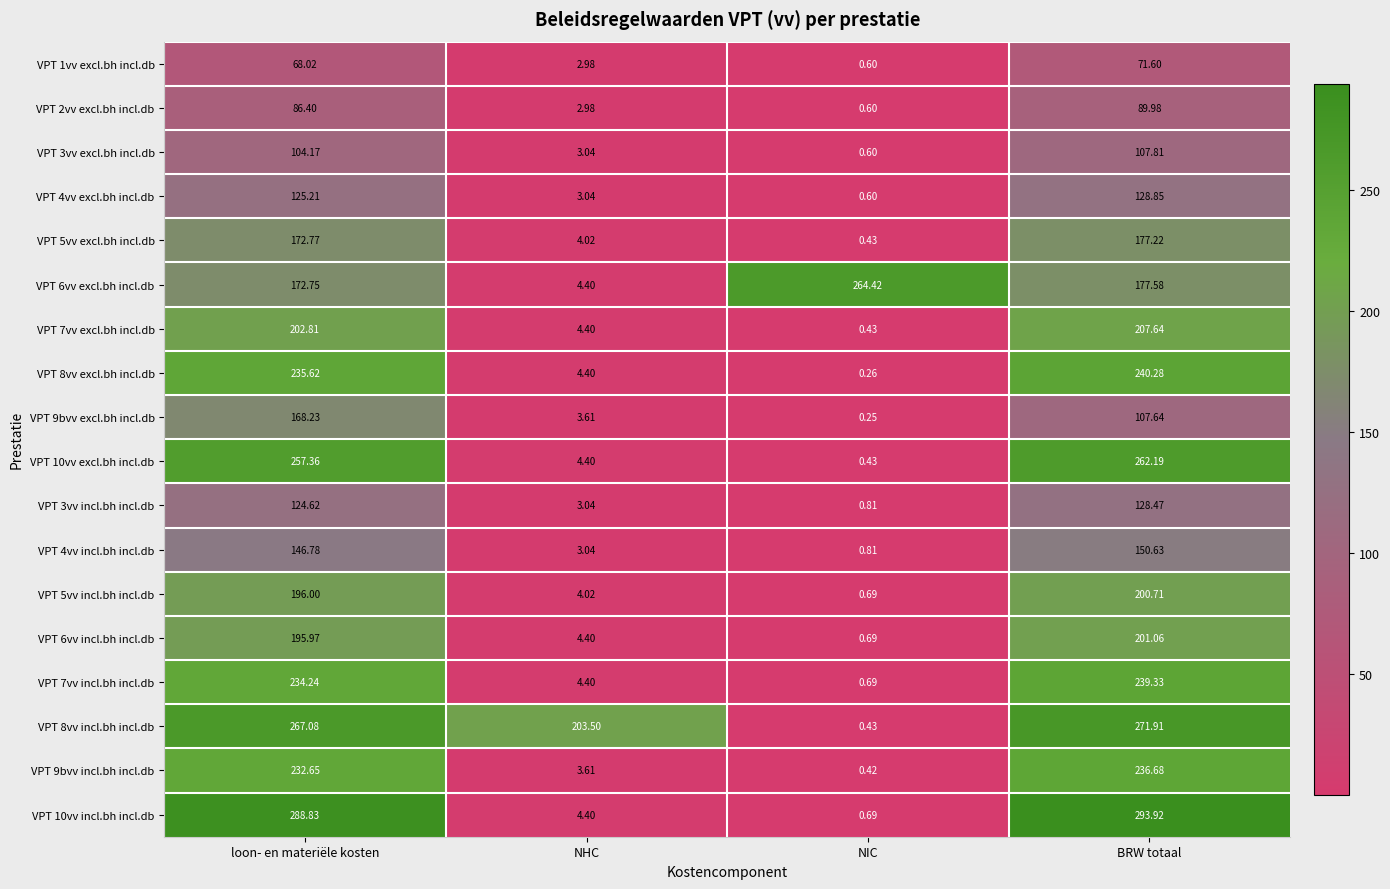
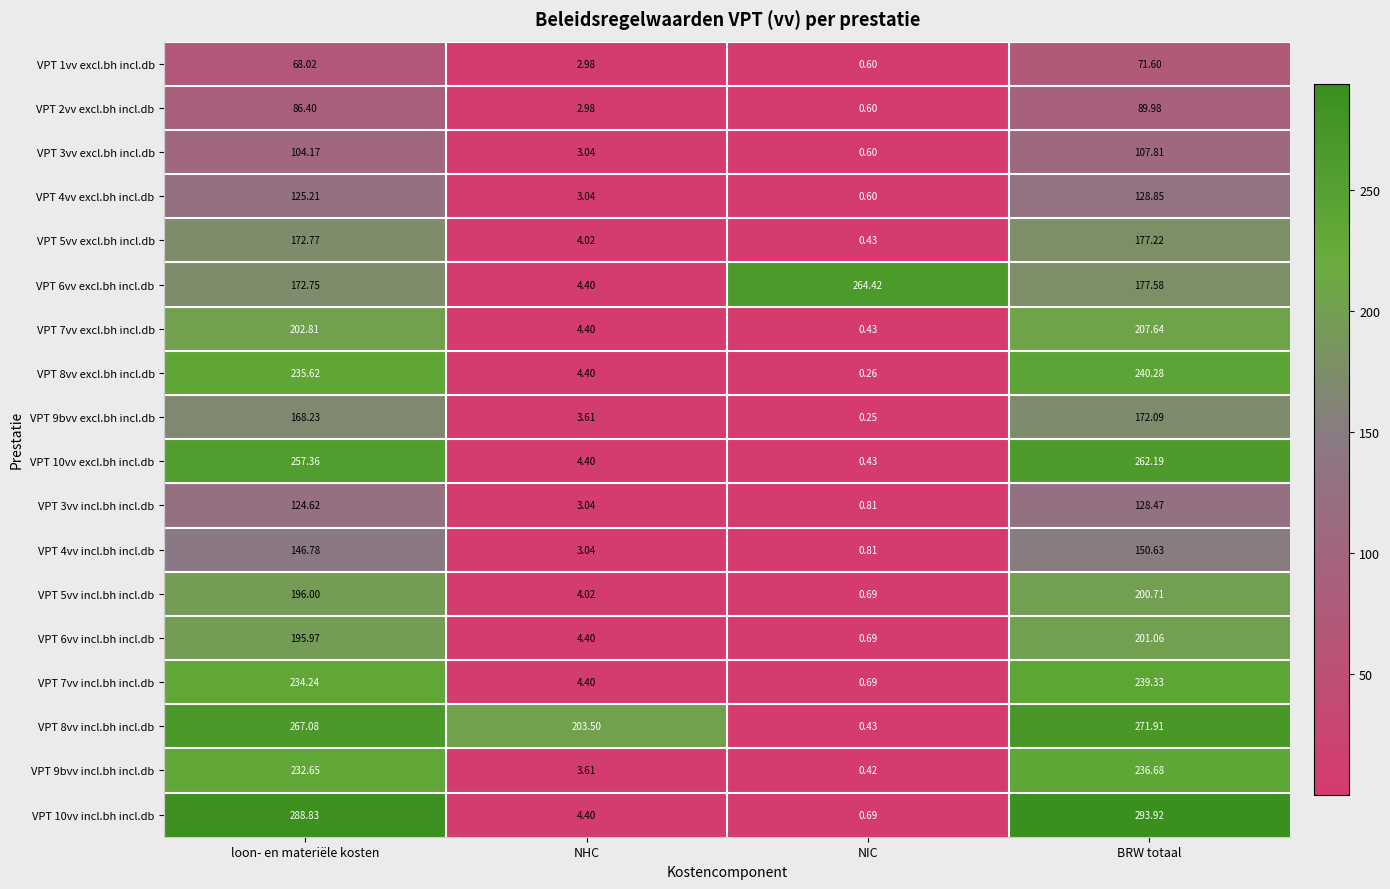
  {
    "VPT 1vv excl.bh incl.db": {
      "loon- en materiële kosten": 68.02,
      "NHC": 2.98,
      "NIC": 0.60,
      "BRW totaal": 71.60
    },
    "VPT 2vv excl.bh incl.db": {
      "loon- en materiële kosten": 86.40,
      "NHC": 2.98,
      "NIC": 0.60,
      "BRW totaal": 89.98
    },
    "VPT 3vv excl.bh incl.db": {
      "loon- en materiële kosten": 104.17,
      "NHC": 3.04,
      "NIC": 0.60,
      "BRW totaal": 107.81
    },
    "VPT 4vv excl.bh incl.db": {
      "loon- en materiële kosten": 125.21,
      "NHC": 3.04,
      "NIC": 0.60,
      "BRW totaal": 128.85
    },
    "VPT 5vv excl.bh incl.db": {
      "loon- en materiële kosten": 172.77,
      "NHC": 4.02,
      "NIC": 0.43,
      "BRW totaal": 177.22
    },
    "VPT 6vv excl.bh incl.db": {
      "loon- en materiële kosten": 172.75,
      "NHC": 4.40,
      "NIC": 264.42,
      "BRW totaal": 177.58
    },
    "VPT 7vv excl.bh incl.db": {
      "loon- en materiële kosten": 202.81,
      "NHC": 4.40,
      "NIC": 0.43,
      "BRW totaal": 207.64
    },
    "VPT 8vv excl.bh incl.db": {
      "loon- en materiële kosten": 235.62,
      "NHC": 4.40,
      "NIC": 0.26,
      "BRW totaal": 240.28
    },
    "VPT 9bvv excl.bh incl.db": {
      "loon- en materiële kosten": 168.23,
      "NHC": 3.61,
      "NIC": 0.25,
-     "BRW totaal": 107.64
+     "BRW totaal": 172.09
    },
    "VPT 10vv excl.bh incl.db": {
      "loon- en materiële kosten": 257.36,
      "NHC": 4.40,
      "NIC": 0.43,
      "BRW totaal": 262.19
    },
    "VPT 3vv incl.bh incl.db": {
      "loon- en materiële kosten": 124.62,
      "NHC": 3.04,
      "NIC": 0.81,
      "BRW totaal": 128.47
    },
    "VPT 4vv incl.bh incl.db": {
      "loon- en materiële kosten": 146.78,
      "NHC": 3.04,
      "NIC": 0.81,
      "BRW totaal": 150.63
    },
    "VPT 5vv incl.bh incl.db": {
      "loon- en materiële kosten": 196.00,
      "NHC": 4.02,
      "NIC": 0.69,
      "BRW totaal": 200.71
    },
    "VPT 6vv incl.bh incl.db": {
      "loon- en materiële kosten": 195.97,
      "NHC": 4.40,
      "NIC": 0.69,
      "BRW totaal": 201.06
    },
    "VPT 7vv incl.bh incl.db": {
      "loon- en materiële kosten": 234.24,
      "NHC": 4.40,
      "NIC": 0.69,
      "BRW totaal": 239.33
    },
    "VPT 8vv incl.bh incl.db": {
      "loon- en materiële kosten": 267.08,
      "NHC": 203.50,
      "NIC": 0.43,
      "BRW totaal": 271.91
    },
    "VPT 9bvv incl.bh incl.db": {
      "loon- en materiële kosten": 232.65,
      "NHC": 3.61,
      "NIC": 0.42,
      "BRW totaal": 236.68
    },
    "VPT 10vv incl.bh incl.db": {
      "loon- en materiële kosten": 288.83,
      "NHC": 4.40,
      "NIC": 0.69,
      "BRW totaal": 293.92
    }
  }
